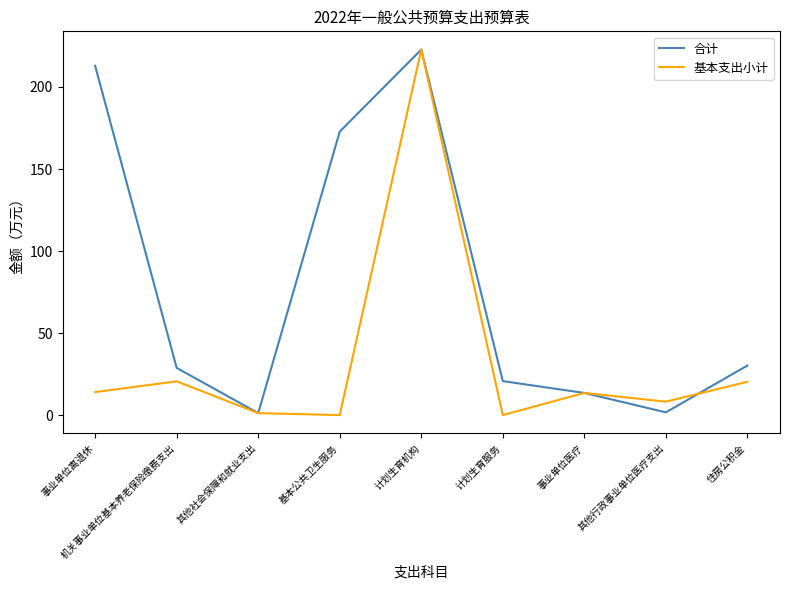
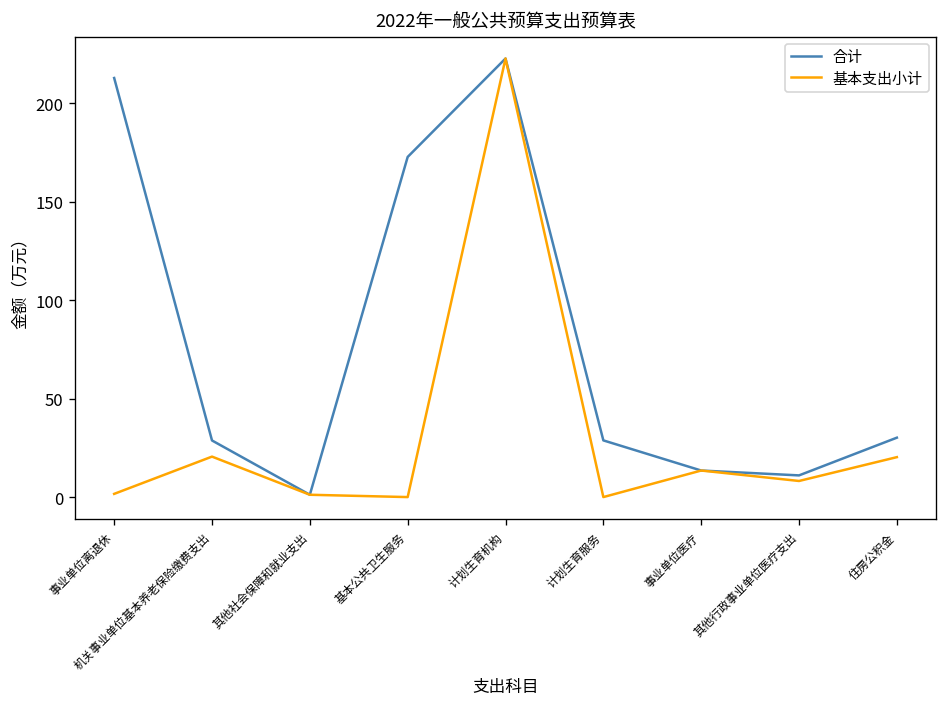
  {
    "合计": {
      "事业单位离退休": 213,
      "机关事业单位基本养老保险缴费支出": 29,
      "基本公共卫生服务": 173,
-     "计划生育服务": 21,
-     "其他行政事业单位医疗支出": 2,
+     "计划生育服务": 29,
+     "其他行政事业单位医疗支出": 11,
      "住房公积金": 30
    },
    "基本支出小计": {
-     "事业单位离退休": 14,
+     "事业单位离退休": 2,
      "机关事业单位基本养老保险缴费支出": 21,
      "基本公共卫生服务": 0,
      "计划生育服务": 0,
      "其他行政事业单位医疗支出": 8,
      "住房公积金": 20
    }
  }
